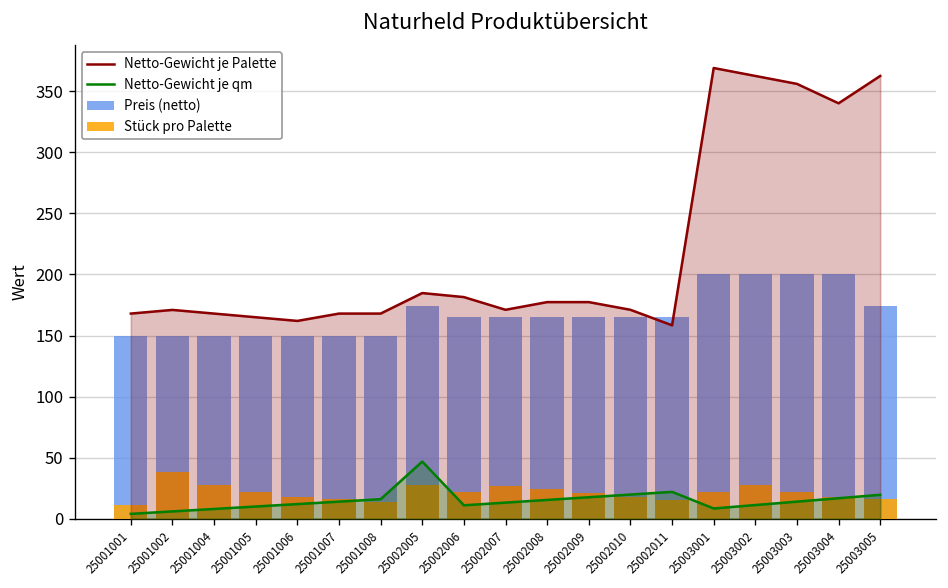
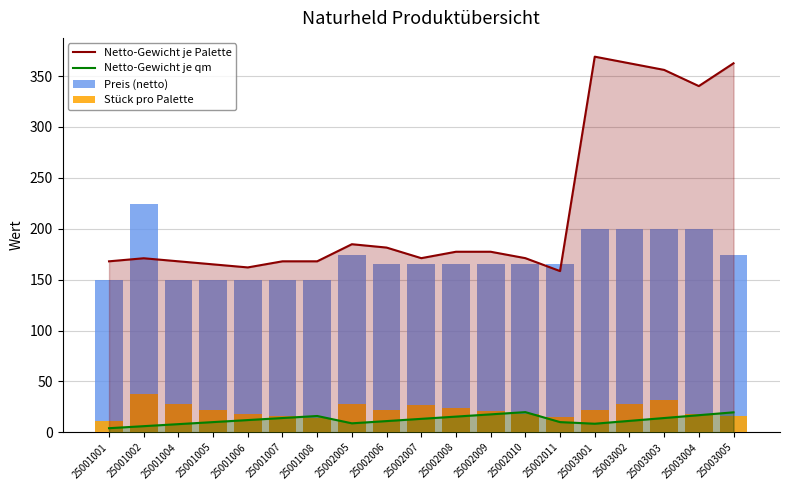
  {
    "Netto-Gewicht je Palette": {
      "25001001": 168,
      "25001002": 171,
      "25001004": 168,
      "25001005": 165,
      "25001006": 162,
      "25001007": 168,
      "25001008": 168,
      "25002005": 185,
      "25002006": 182,
      "25002007": 171,
      "25002008": 177,
      "25002009": 177,
      "25002010": 171,
      "25002011": 158,
      "25003001": 369,
      "25003002": 363,
      "25003003": 356,
      "25003004": 340,
      "25003005": 363
    },
    "Preis (netto)": {
      "25001001": 150,
-     "25001002": 150,
+     "25001002": 224,
      "25001004": 150,
      "25001005": 150,
      "25001006": 150,
      "25001007": 150,
      "25001008": 150,
      "25002005": 174,
      "25002006": 165,
      "25002007": 165,
      "25002008": 165,
      "25002009": 165,
      "25002010": 165,
      "25002011": 165,
      "25003001": 200,
      "25003002": 200,
      "25003003": 200,
      "25003004": 200,
      "25003005": 174
    },
    "Netto-Gewicht je qm": {
      "25001001": 4,
      "25001002": 6,
      "25001004": 8,
      "25001005": 10,
      "25001006": 12,
      "25001007": 14,
      "25001008": 16,
-     "25002005": 47,
+     "25002005": 9,
      "25002006": 11,
      "25002007": 13,
      "25002008": 15,
      "25002009": 18,
      "25002010": 20,
-     "25002011": 22,
+     "25002011": 10,
      "25003001": 8,
      "25003002": 11,
      "25003003": 14,
      "25003004": 17,
      "25003005": 20
    },
    "Stück pro Palette": {
-     "25003003": 22
+     "25003003": 32
    }
  }
